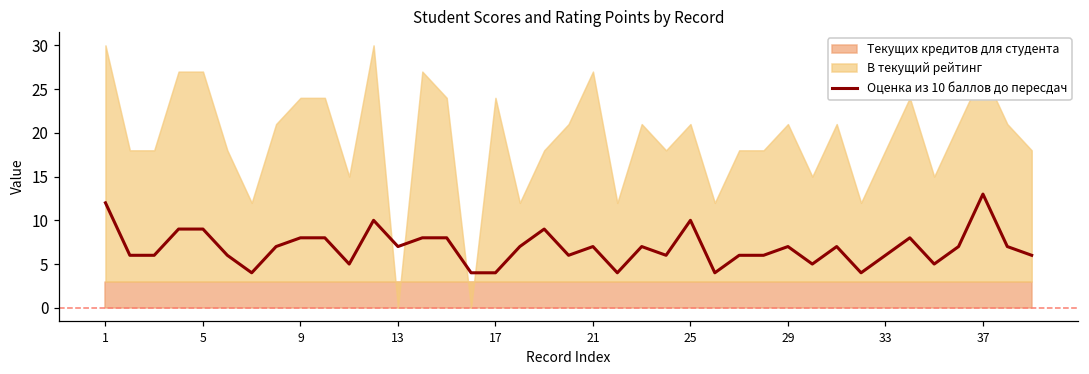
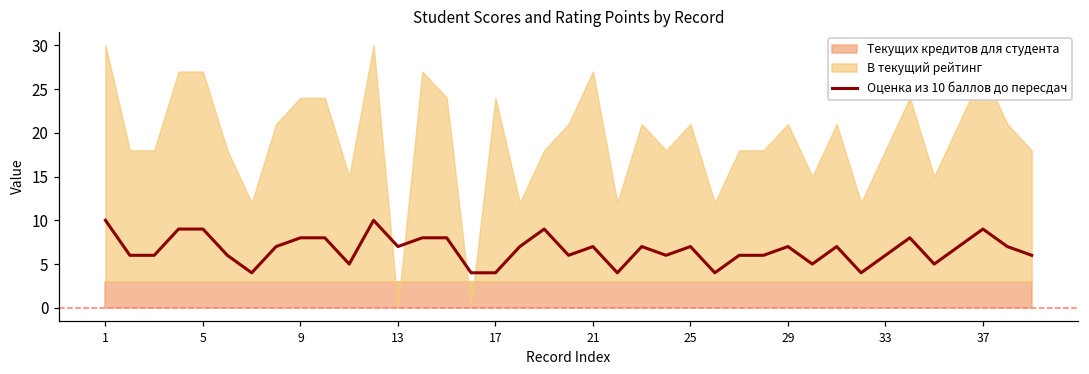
  {
    "Оценка из 10 баллов до пересдач": {
-     "1": 12,
+     "1": 10,
      "5": 9,
      "9": 8,
      "13": 7,
      "17": 4,
      "21": 7,
-     "25": 10,
+     "25": 7,
      "29": 7,
      "33": 6,
-     "37": 13
+     "37": 9
    }
  }
